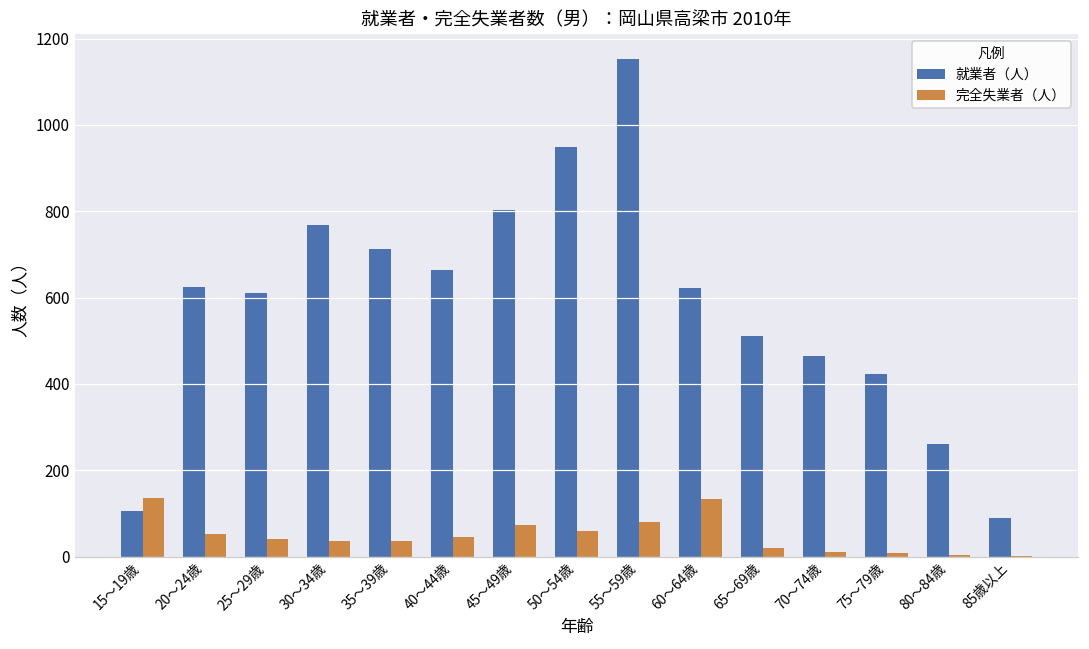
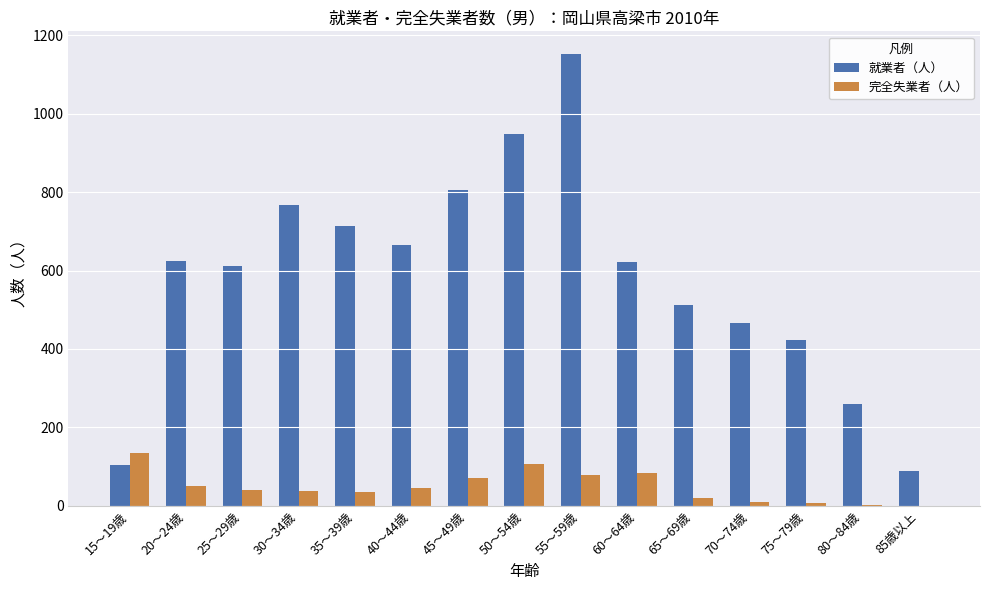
  {
    "就業者（人）": {
      "15～19歳": 110,
      "20～24歳": 630,
      "25～29歳": 610,
      "30～34歳": 770,
      "35～39歳": 710,
      "40～44歳": 660,
      "45～49歳": 800,
      "50～54歳": 950,
      "55～59歳": 1150,
      "60～64歳": 620,
      "65～69歳": 510,
      "70～74歳": 470,
      "75～79歳": 420,
      "80～84歳": 260,
      "85歳以上": 90
    },
    "完全失業者（人）": {
      "15～19歳": 140,
      "20～24歳": 50,
      "25～29歳": 40,
      "30～34歳": 40,
      "35～39歳": 40,
      "40～44歳": 50,
      "45～49歳": 70,
-     "50～54歳": 60,
+     "50～54歳": 110,
      "55～59歳": 80,
-     "60～64歳": 130,
+     "60～64歳": 80,
      "65～69歳": 20,
      "70～74歳": 10,
      "75～79歳": 10
    }
  }
